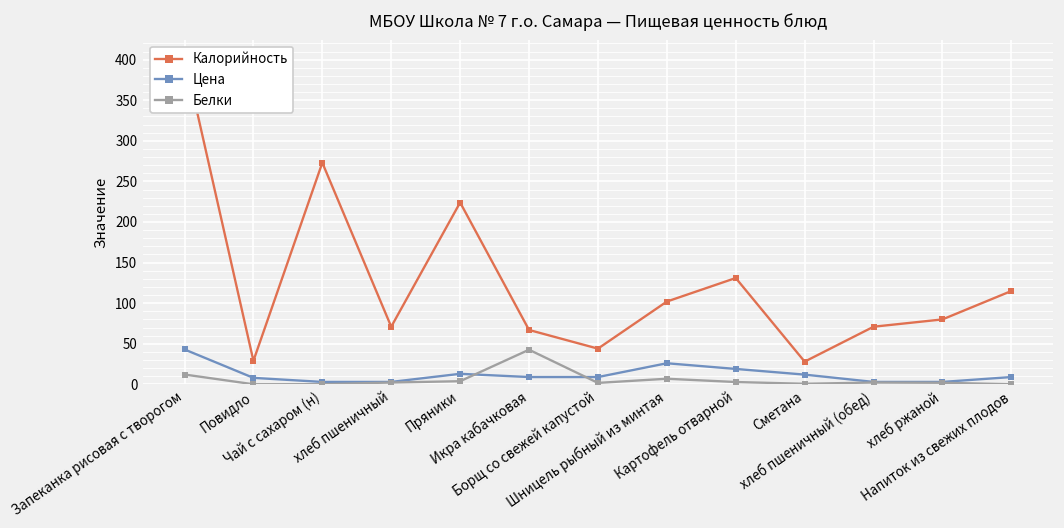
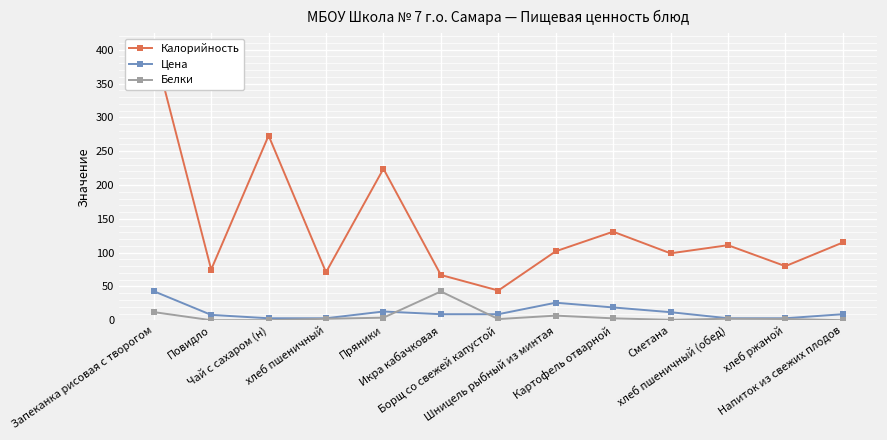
  {
    "Калорийность": {
-     "Повидло": 30,
+     "Повидло": 80,
      "Чай с сахаром (н)": 270,
      "хлеб пшеничный": 70,
      "Пряники": 220,
      "Икра кабачковая": 70,
      "Борщ со свежей капустой": 40,
      "Шницель рыбный из минтая": 100,
      "Картофель отварной": 130,
-     "Сметана": 30,
-     "хлеб пшеничный (обед)": 70,
+     "Сметана": 100,
+     "хлеб пшеничный (обед)": 110,
      "хлеб ржаной": 80,
      "Напиток из свежих плодов": 120
    }
  }
